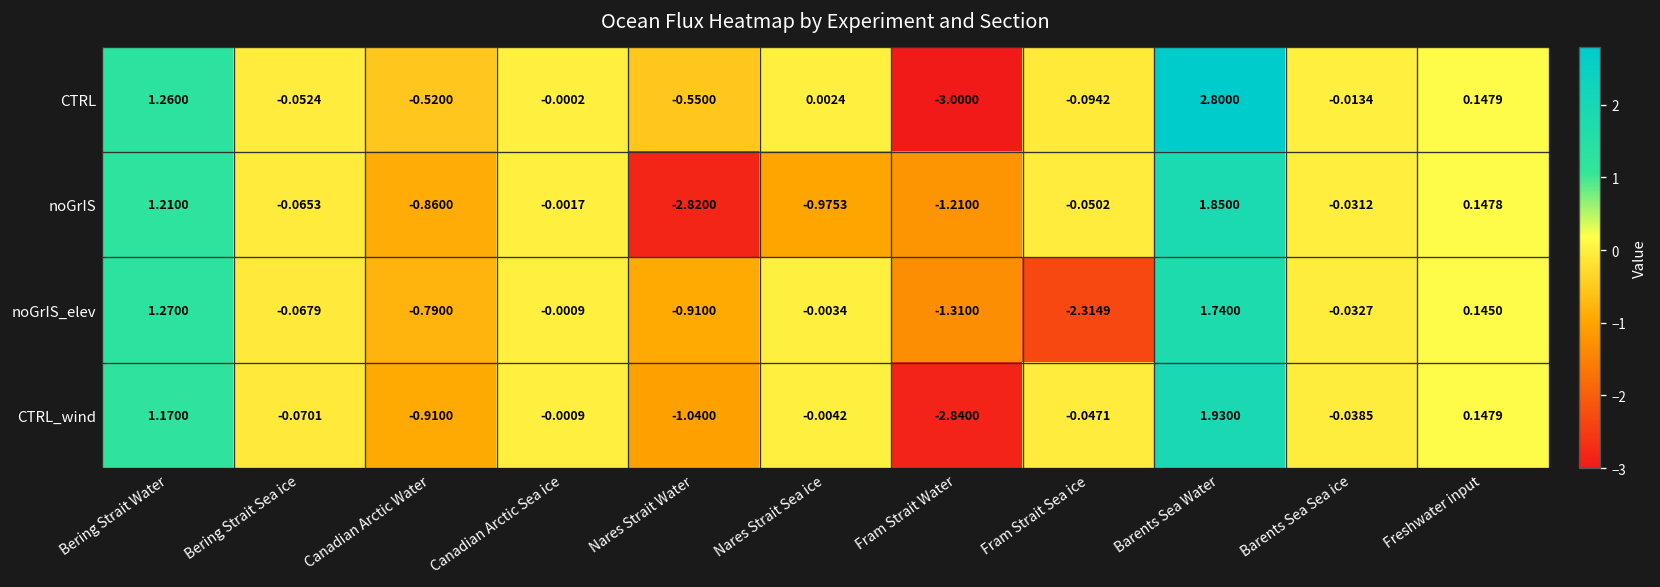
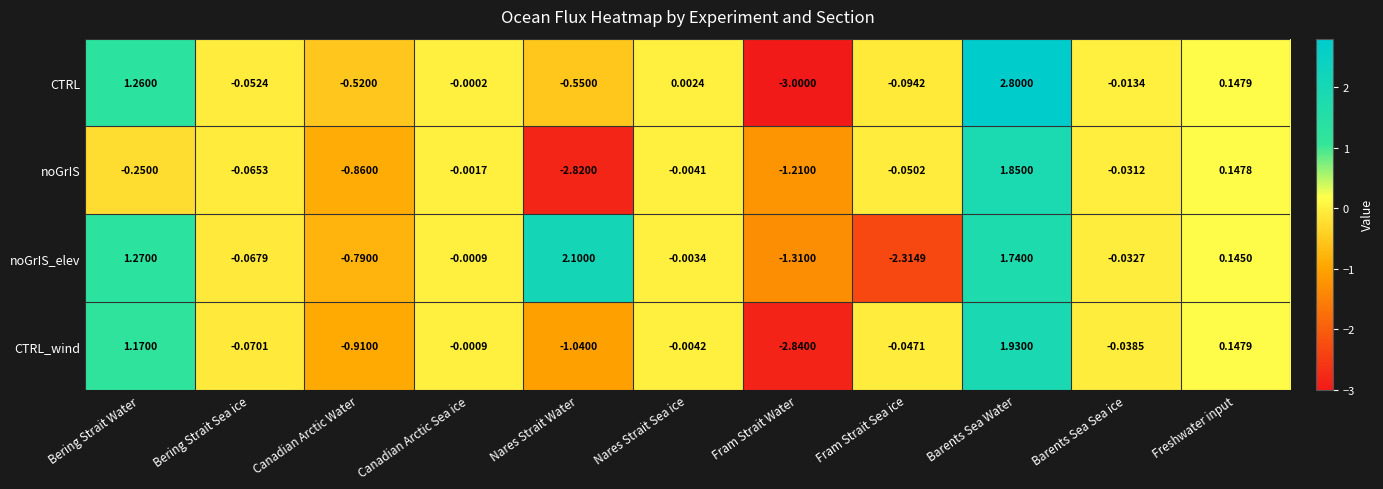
  {
    "CTRL": {
      "Bering Strait Water": 1.2600,
      "Bering Strait Sea ice": -0.0524,
      "Canadian Arctic Water": -0.5200,
      "Canadian Arctic Sea ice": -0.0002,
      "Nares Strait Water": -0.5500,
      "Nares Strait Sea ice": 0.0024,
      "Fram Strait Water": -3.0000,
      "Fram Strait Sea ice": -0.0942,
      "Barents Sea Water": 2.8000,
      "Barents Sea Sea ice": -0.0134,
      "Freshwater input": 0.1479
    },
    "noGrIS": {
-     "Bering Strait Water": 1.2100,
+     "Bering Strait Water": -0.2500,
      "Bering Strait Sea ice": -0.0653,
      "Canadian Arctic Water": -0.8600,
      "Canadian Arctic Sea ice": -0.0017,
      "Nares Strait Water": -2.8200,
-     "Nares Strait Sea ice": -0.9753,
+     "Nares Strait Sea ice": -0.0041,
      "Fram Strait Water": -1.2100,
      "Fram Strait Sea ice": -0.0502,
      "Barents Sea Water": 1.8500,
      "Barents Sea Sea ice": -0.0312,
      "Freshwater input": 0.1478
    },
    "noGrIS_elev": {
      "Bering Strait Water": 1.2700,
      "Bering Strait Sea ice": -0.0679,
      "Canadian Arctic Water": -0.7900,
      "Canadian Arctic Sea ice": -0.0009,
-     "Nares Strait Water": -0.9100,
+     "Nares Strait Water": 2.1000,
      "Nares Strait Sea ice": -0.0034,
      "Fram Strait Water": -1.3100,
      "Fram Strait Sea ice": -2.3149,
      "Barents Sea Water": 1.7400,
      "Barents Sea Sea ice": -0.0327,
      "Freshwater input": 0.1450
    },
    "CTRL_wind": {
      "Bering Strait Water": 1.1700,
      "Bering Strait Sea ice": -0.0701,
      "Canadian Arctic Water": -0.9100,
      "Canadian Arctic Sea ice": -0.0009,
      "Nares Strait Water": -1.0400,
      "Nares Strait Sea ice": -0.0042,
      "Fram Strait Water": -2.8400,
      "Fram Strait Sea ice": -0.0471,
      "Barents Sea Water": 1.9300,
      "Barents Sea Sea ice": -0.0385,
      "Freshwater input": 0.1479
    }
  }
